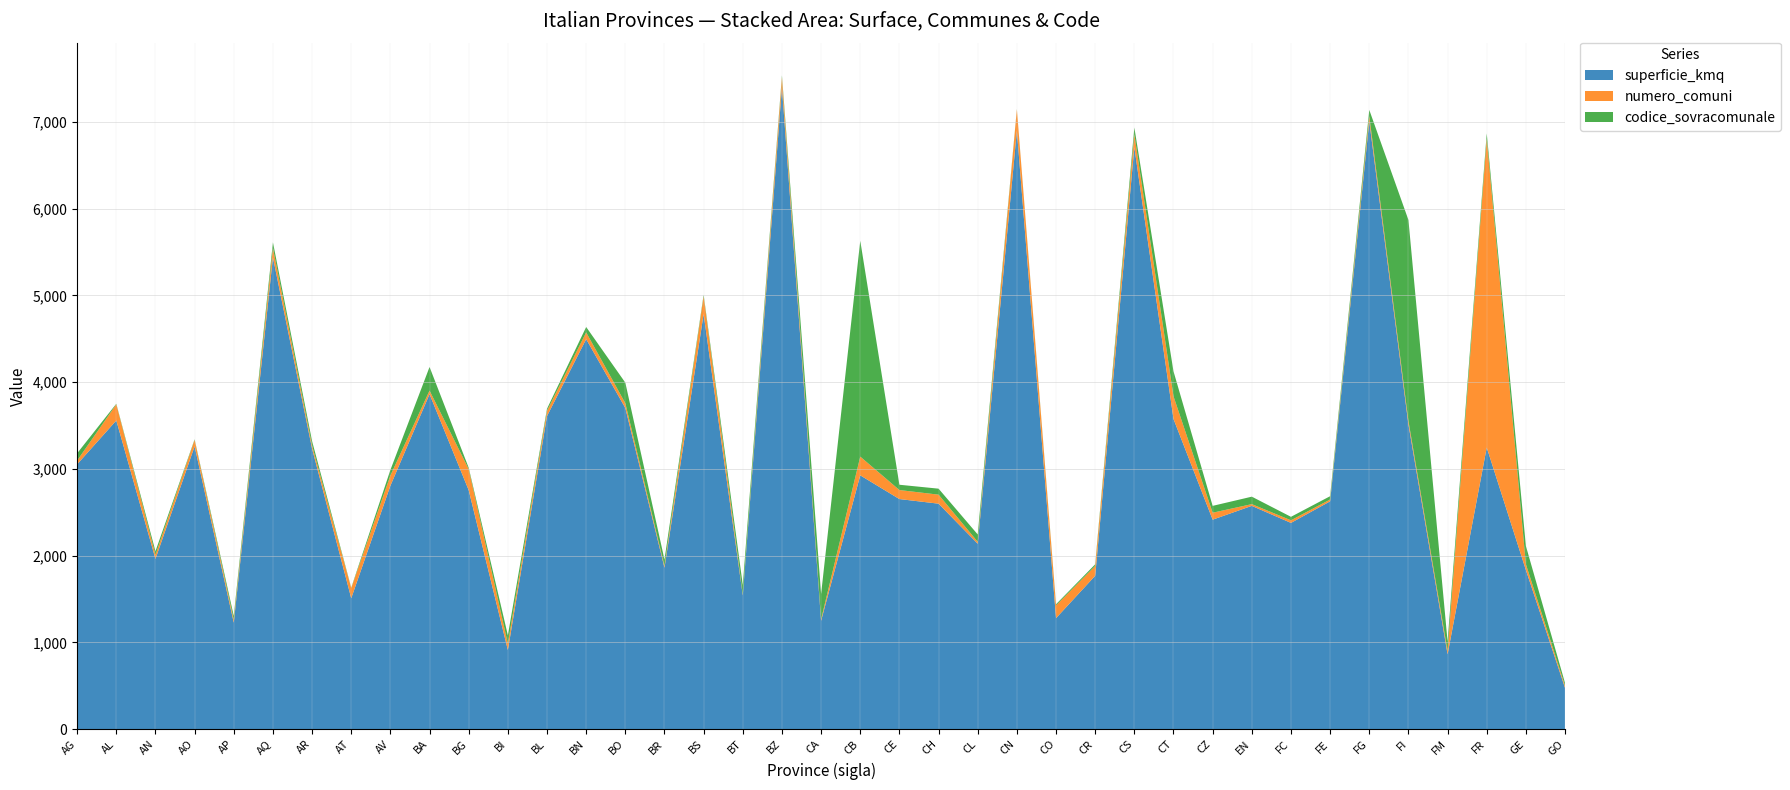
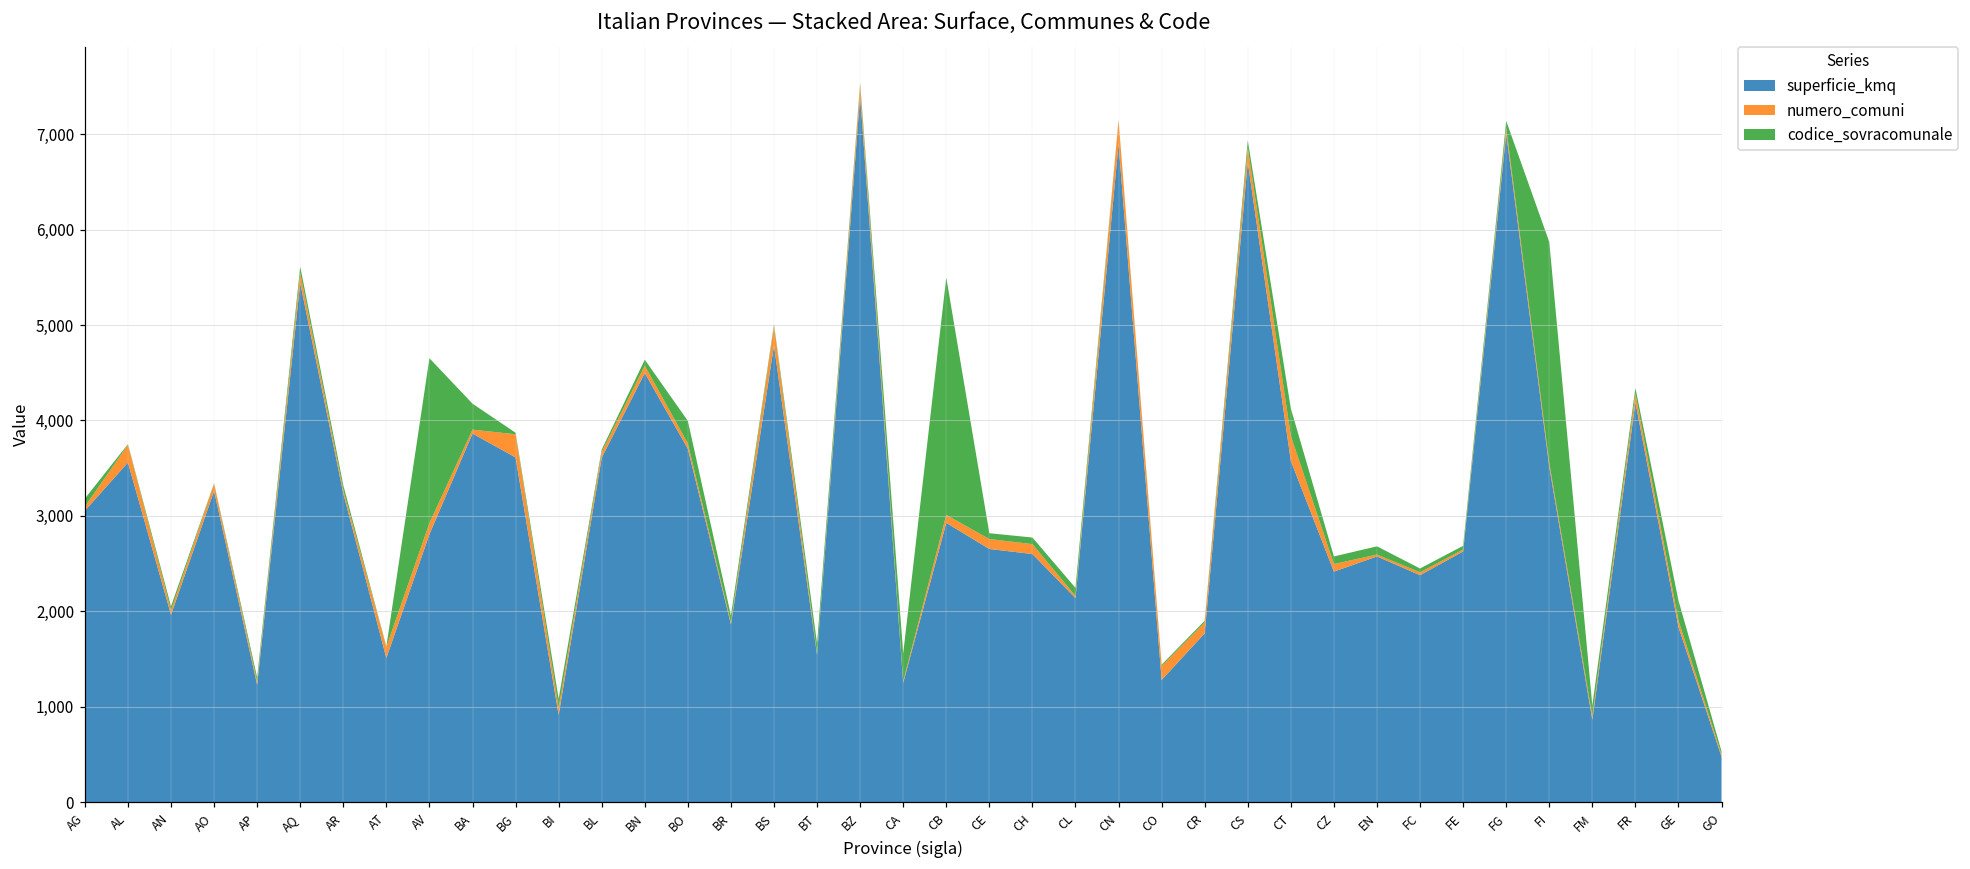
  {
    "superficie_kmq": {
      "AG": "3,100",
      "AL": "3,600",
      "AN": "2,000",
      "AO": "3,300",
      "AP": "1,200",
      "AQ": "5,400",
      "AR": "3,200",
      "AT": "1,500",
      "AV": "2,800",
      "BA": "3,900",
-     "BG": "2,800",
+     "BG": "3,600",
      "BI": "900",
      "BL": "3,600",
      "BN": "4,500",
      "BO": "3,700",
      "BS": "4,800",
      "BZ": "7,400",
      "CB": "2,900",
      "CE": "2,700",
      "CH": "2,600",
      "CN": "6,900",
      "CO": "1,300",
      "CR": "1,800",
      "CS": "6,700",
      "CT": "3,600",
      "CZ": "2,400",
      "FC": "2,400",
      "FG": "7,000",
      "FI": "3,500",
      "FM": "900",
-     "FR": "3,200",
+     "FR": "4,200",
      "GE": "1,800"
    },
    "numero_comuni": {
      "AG": "0",
      "AN": "0",
      "AP": "0",
      "AQ": "100",
      "AR": "0",
      "AV": "100",
      "BA": "0",
      "BI": "100",
      "BN": "100",
      "BO": "100",
-     "CB": "200",
+     "CB": "100",
      "CE": "100",
      "CH": "100",
      "CS": "200",
      "CT": "300",
      "CZ": "100",
      "FC": "0",
      "FG": "100",
      "FI": "0",
      "FM": "0",
-     "FR": "3,600",
+     "FR": "100",
      "GE": "100"
    },
    "codice_sovracomunale": {
      "AG": "100",
      "AN": "0",
      "AP": "0",
      "AQ": "100",
      "AR": "100",
-     "AV": "100",
+     "AV": "1,700",
      "BA": "300",
      "BI": "100",
      "BN": "100",
      "BO": "200",
      "BR": "100",
      "BT": "100",
      "CA": "300",
      "CB": "2,500",
      "CE": "100",
      "CH": "100",
      "CL": "100",
      "CS": "100",
      "CT": "300",
      "CZ": "100",
      "EN": "100",
      "FC": "0",
      "FE": "0",
      "FG": "100",
      "FI": "2,300",
      "FM": "100",
      "FR": "100",
      "GE": "200",
      "GO": "0"
    }
  }
